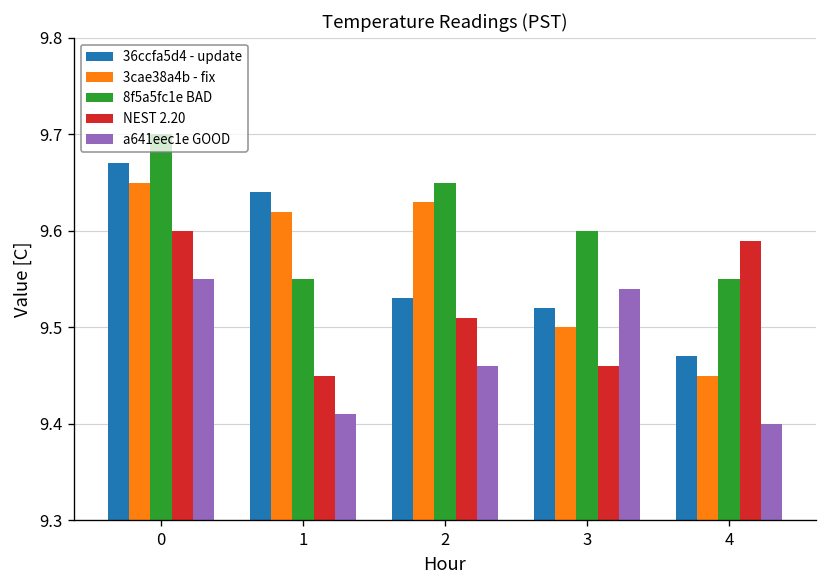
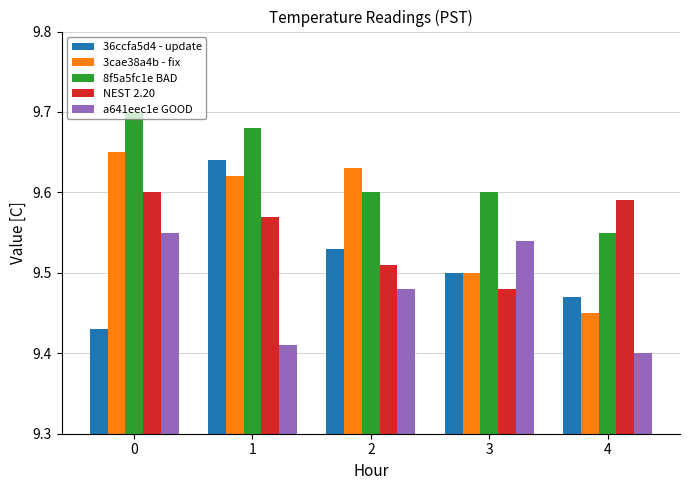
  {
    "36ccfa5d4 - update": {
-     "0": 9.67,
+     "0": 9.43,
      "1": 9.64,
      "2": 9.53,
-     "3": 9.52,
+     "3": 9.50,
      "4": 9.47
    },
    "3cae38a4b - fix": {
      "0": 9.65,
      "1": 9.62,
      "2": 9.63,
      "3": 9.50,
      "4": 9.45
    },
    "8f5a5fc1e BAD": {
-     "1": 9.55,
-     "2": 9.65,
+     "1": 9.68,
+     "2": 9.60,
      "3": 9.60,
      "4": 9.55
    },
    "NEST 2.20": {
      "0": 9.60,
-     "1": 9.45,
+     "1": 9.57,
      "2": 9.51,
-     "3": 9.46,
+     "3": 9.48,
      "4": 9.59
    },
    "a641eec1e GOOD": {
      "0": 9.55,
      "1": 9.41,
-     "2": 9.46,
+     "2": 9.48,
      "3": 9.54,
      "4": 9.40
    }
  }
